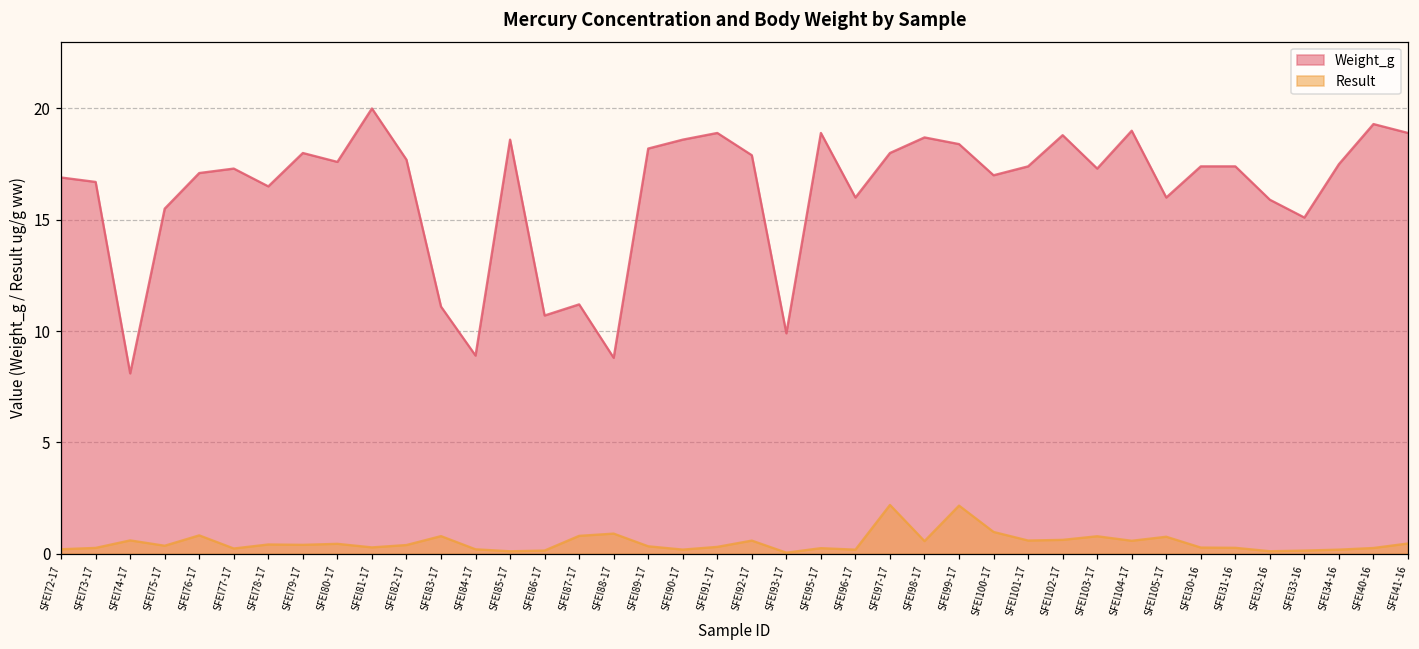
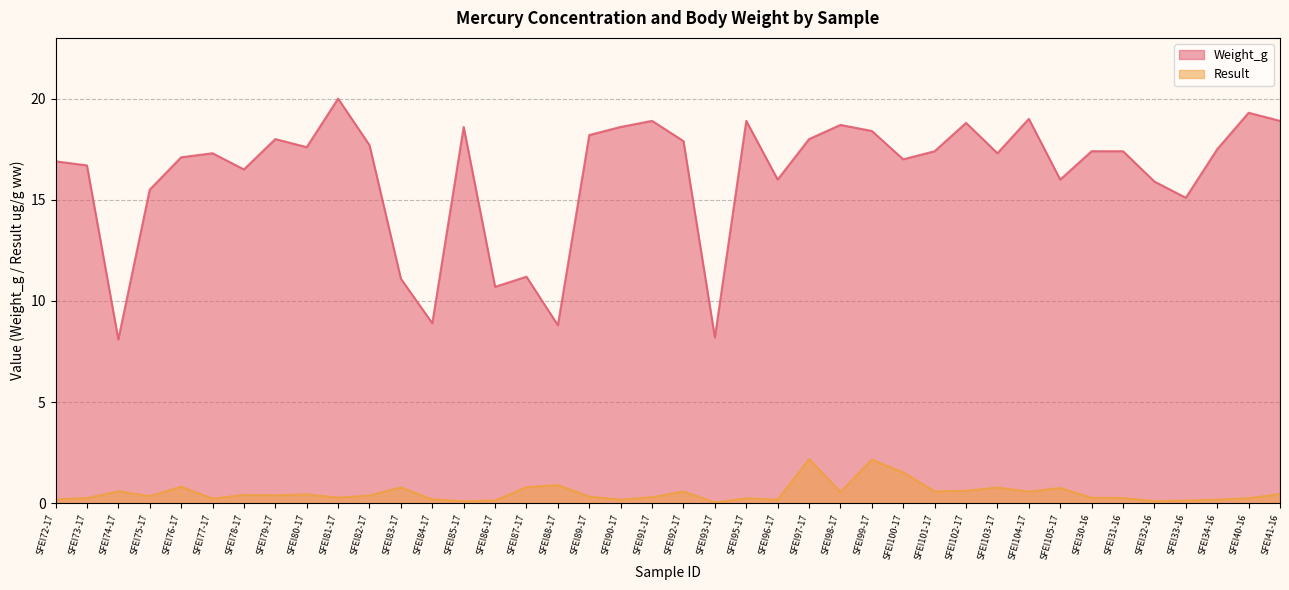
  {
    "Weight_g": {
      "SFEI72-17": 16.9,
      "SFEI73-17": 16.7,
      "SFEI74-17": 8.1,
      "SFEI75-17": 15.5,
      "SFEI76-17": 17.1,
      "SFEI77-17": 17.3,
      "SFEI78-17": 16.5,
      "SFEI79-17": 18.0,
      "SFEI80-17": 17.6,
      "SFEI81-17": 20.0,
      "SFEI82-17": 17.7,
      "SFEI83-17": 11.1,
      "SFEI84-17": 8.9,
      "SFEI85-17": 18.6,
      "SFEI86-17": 10.7,
      "SFEI87-17": 11.2,
      "SFEI88-17": 8.8,
      "SFEI89-17": 18.2,
      "SFEI90-17": 18.6,
      "SFEI91-17": 18.9,
      "SFEI92-17": 17.9,
-     "SFEI93-17": 9.9,
+     "SFEI93-17": 8.2,
      "SFEI95-17": 18.9,
      "SFEI96-17": 16.0,
      "SFEI97-17": 18.0,
      "SFEI98-17": 18.7,
      "SFEI99-17": 18.4,
      "SFEI100-17": 17.0,
      "SFEI101-17": 17.4,
      "SFEI102-17": 18.8,
      "SFEI103-17": 17.3,
      "SFEI104-17": 19.0,
      "SFEI105-17": 16.0,
      "SFEI30-16": 17.4,
      "SFEI31-16": 17.4,
      "SFEI32-16": 15.9,
      "SFEI33-16": 15.1,
      "SFEI34-16": 17.5,
      "SFEI40-16": 19.3,
      "SFEI41-16": 18.9
    },
    "Result": {
      "SFEI72-17": 0.2,
      "SFEI73-17": 0.3,
      "SFEI74-17": 0.6,
      "SFEI75-17": 0.4,
      "SFEI76-17": 0.8,
      "SFEI77-17": 0.2,
      "SFEI78-17": 0.4,
      "SFEI79-17": 0.4,
      "SFEI80-17": 0.4,
      "SFEI81-17": 0.3,
      "SFEI82-17": 0.4,
      "SFEI83-17": 0.8,
      "SFEI84-17": 0.2,
      "SFEI85-17": 0.1,
      "SFEI86-17": 0.1,
      "SFEI87-17": 0.8,
      "SFEI88-17": 0.9,
      "SFEI89-17": 0.3,
      "SFEI90-17": 0.2,
      "SFEI91-17": 0.3,
      "SFEI92-17": 0.6,
      "SFEI93-17": 0.0,
      "SFEI95-17": 0.2,
      "SFEI96-17": 0.2,
      "SFEI97-17": 2.2,
      "SFEI98-17": 0.6,
      "SFEI99-17": 2.2,
-     "SFEI100-17": 1.0,
+     "SFEI100-17": 1.5,
      "SFEI101-17": 0.6,
      "SFEI102-17": 0.6,
      "SFEI103-17": 0.8,
      "SFEI104-17": 0.6,
      "SFEI105-17": 0.8,
      "SFEI30-16": 0.3,
      "SFEI31-16": 0.3,
      "SFEI32-16": 0.1,
      "SFEI33-16": 0.1,
      "SFEI34-16": 0.2,
      "SFEI40-16": 0.3,
      "SFEI41-16": 0.5
    }
  }
